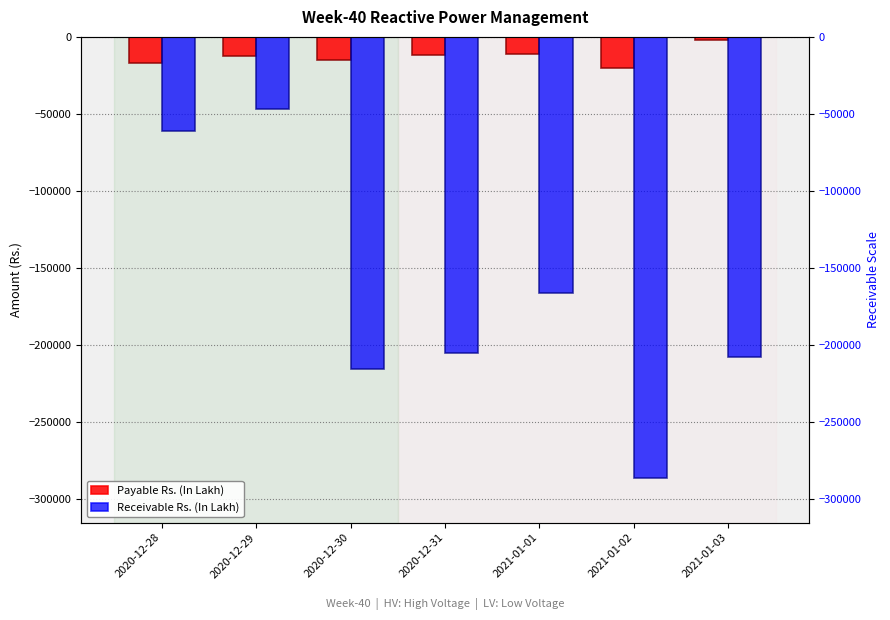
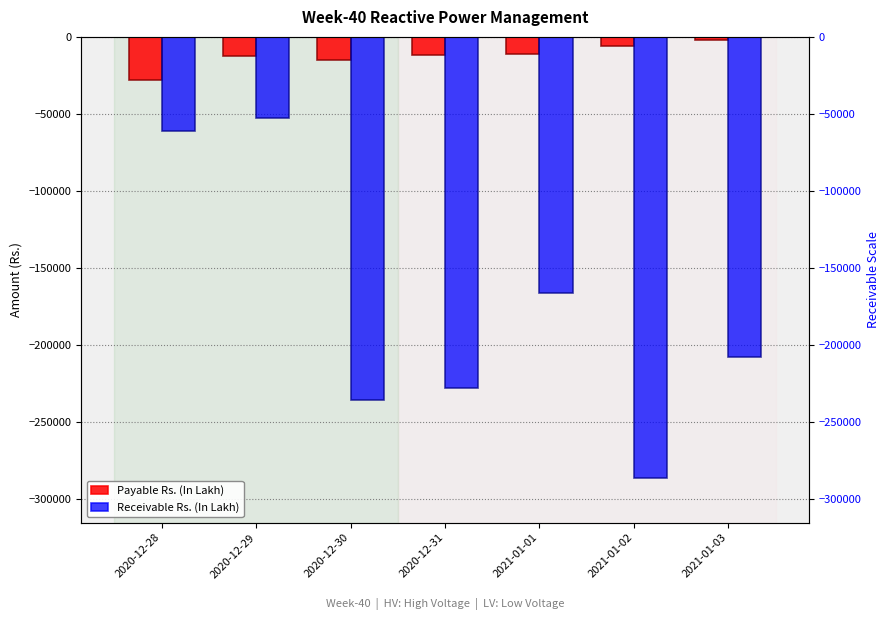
  {
    "Payable Rs. (In Lakh)": {
-     "2020-12-28": -17000,
+     "2020-12-28": -28000,
      "2020-12-29": -12000,
      "2020-12-30": -15000,
      "2020-12-31": -12000,
      "2021-01-01": -11000,
-     "2021-01-02": -20000,
+     "2021-01-02": -6000,
      "2021-01-03": -2000
    },
    "Receivable Rs. (In Lakh)": {
      "2020-12-28": -61000,
-     "2020-12-29": -47000,
-     "2020-12-30": -216000,
-     "2020-12-31": -205000,
+     "2020-12-29": -52000,
+     "2020-12-30": -236000,
+     "2020-12-31": -227000,
      "2021-01-01": -166000,
      "2021-01-02": -286000,
      "2021-01-03": -208000
    }
  }
